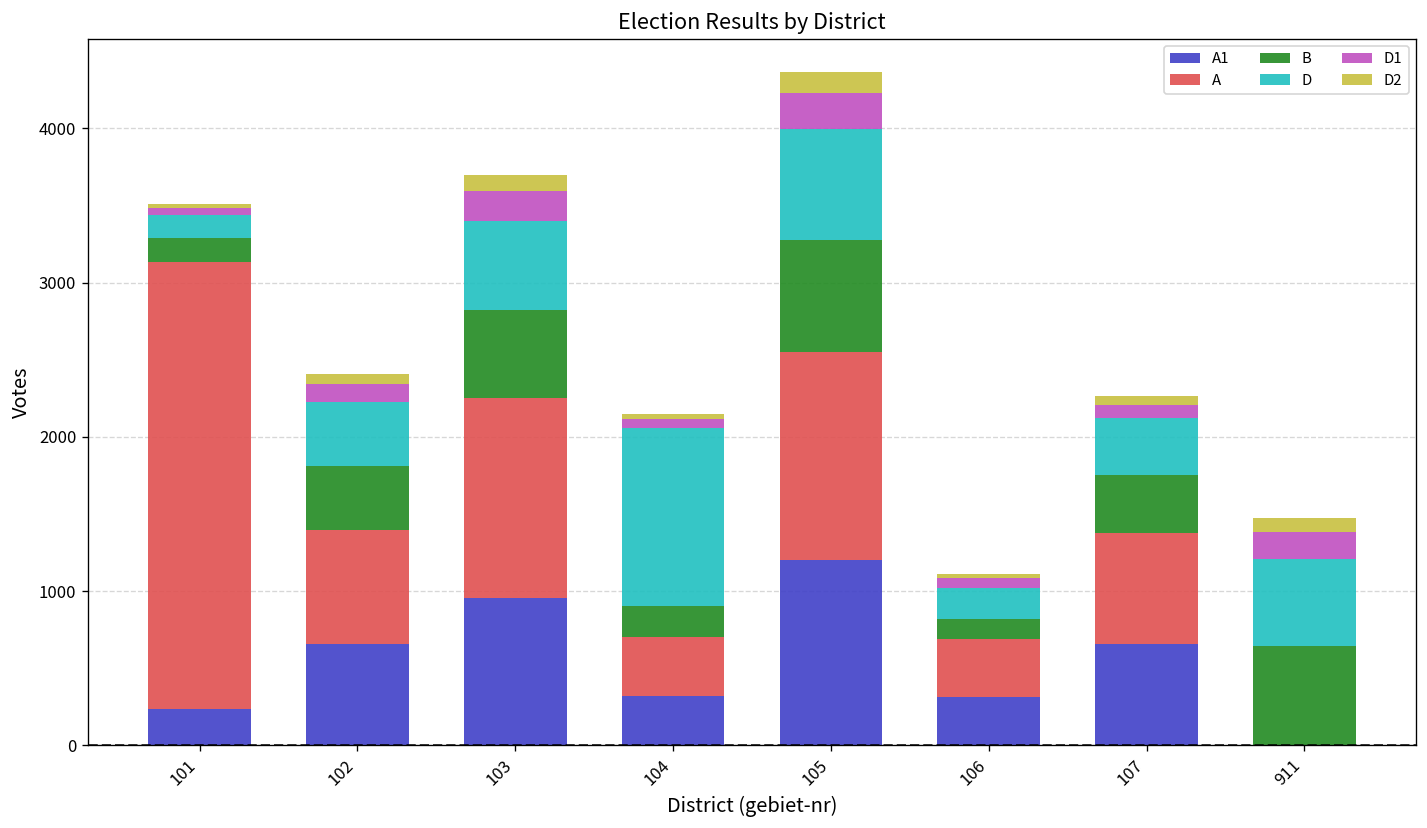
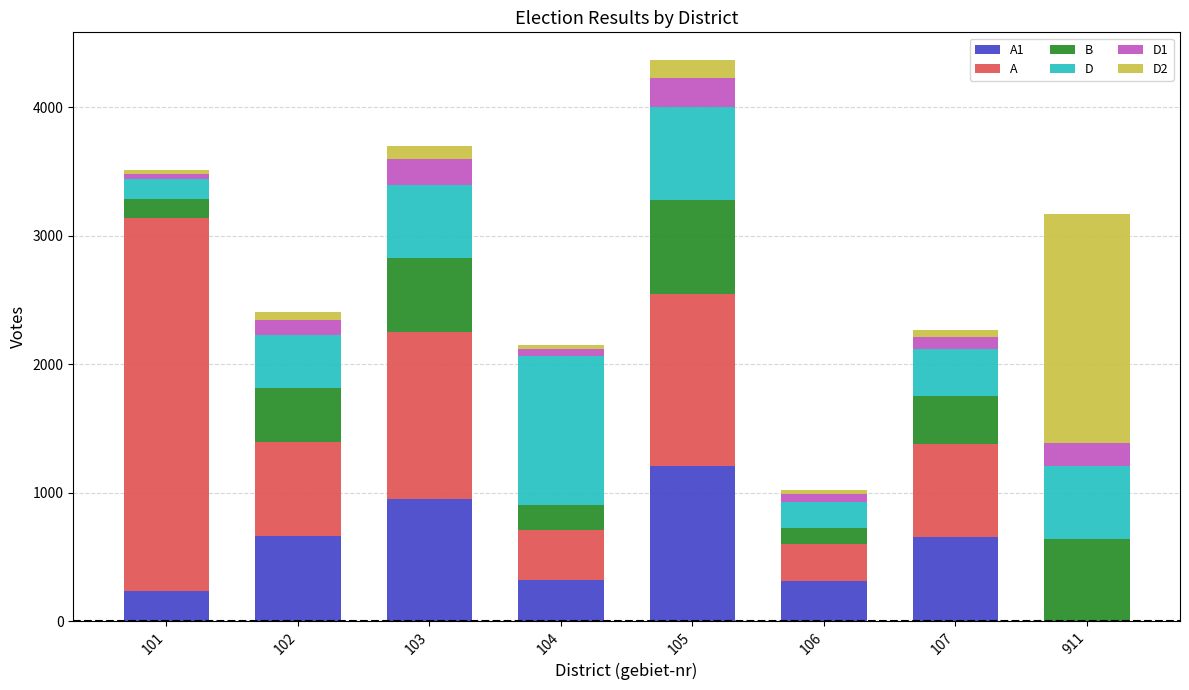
  {
    "A": {
      "101": 2900,
      "102": 740,
      "103": 1300,
      "104": 390,
      "105": 1340,
-     "106": 380,
+     "106": 290,
      "107": 720,
      "911": 0
    },
    "B": {
      "101": 150,
      "102": 420,
      "103": 570,
      "104": 200,
      "105": 730,
      "106": 130,
      "107": 370,
      "911": 640
    },
    "D": {
      "101": 150,
      "102": 420,
      "103": 570,
      "104": 1160,
      "105": 720,
      "106": 200,
      "107": 370,
      "911": 570
    },
    "D1": {
      "101": 40,
      "102": 120,
      "103": 200,
      "104": 60,
      "105": 230,
      "106": 60,
      "107": 90,
      "911": 170
    },
    "D2": {
      "101": 30,
      "102": 60,
      "103": 110,
      "104": 30,
      "105": 130,
      "106": 30,
      "107": 60,
-     "911": 90
+     "911": 1780
    }
  }
